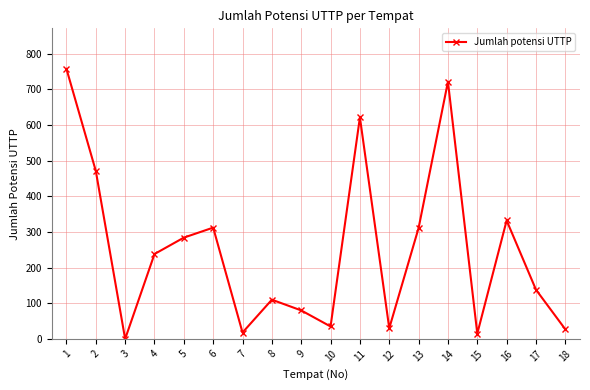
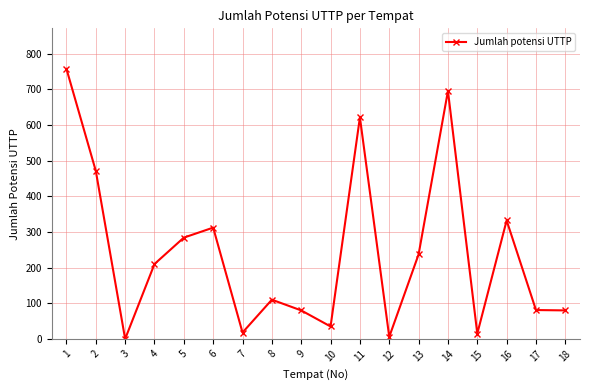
  {
    "1": 760,
    "2": 470,
    "3": 0,
-   "4": 240,
+   "4": 210,
    "5": 280,
    "6": 310,
    "7": 20,
    "8": 110,
    "9": 80,
    "10": 40,
    "11": 620,
-   "12": 30,
-   "13": 310,
-   "14": 720,
+   "12": 10,
+   "13": 240,
+   "14": 700,
    "15": 20,
    "16": 330,
-   "17": 140,
-   "18": 30
+   "17": 80,
+   "18": 80
  }
